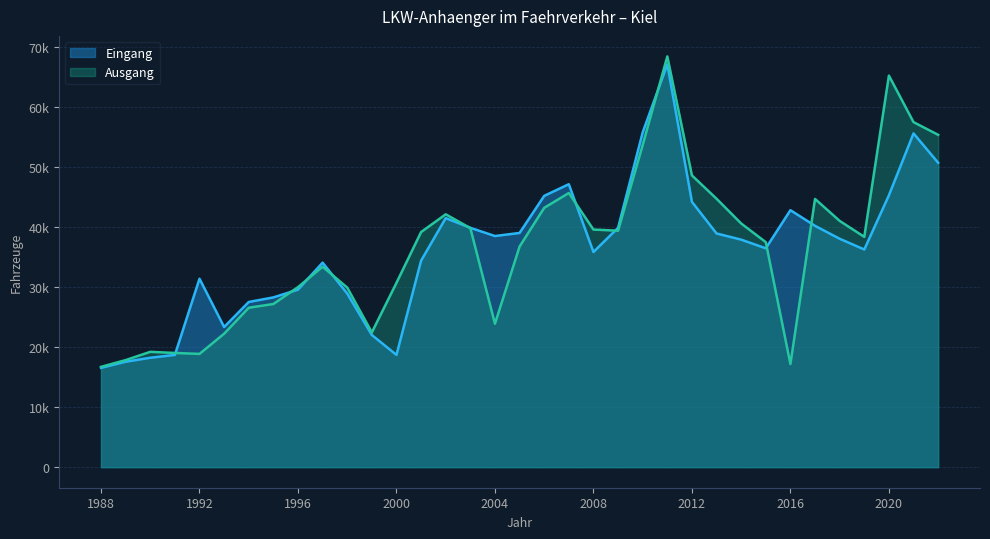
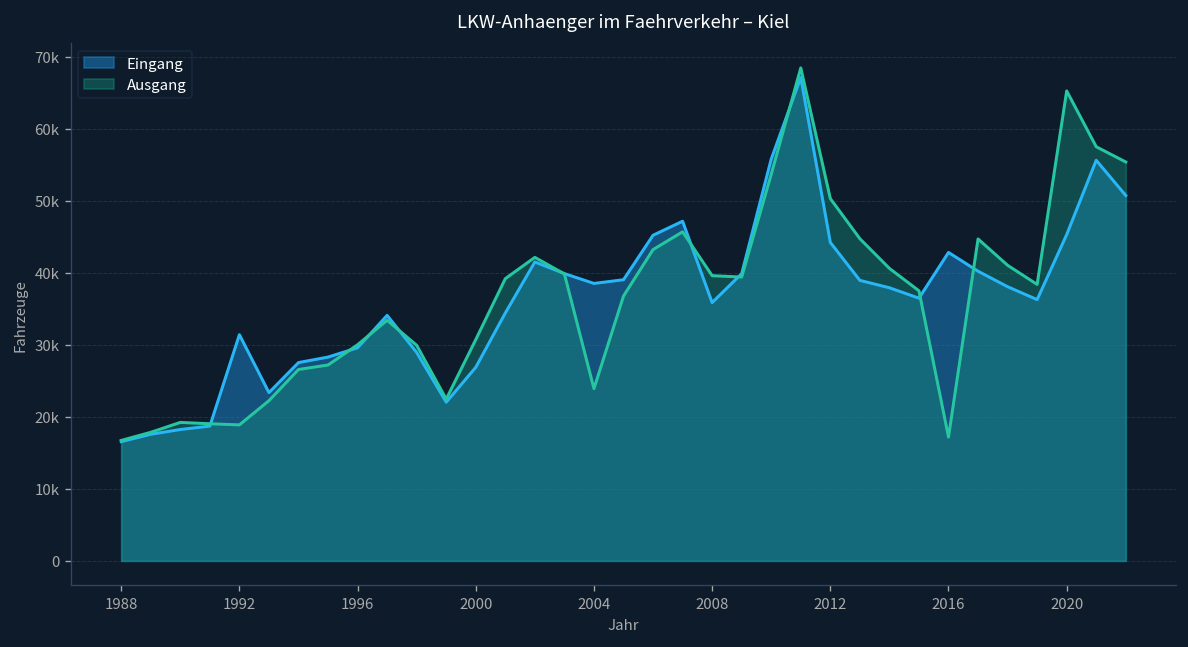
  {
    "Eingang": {
      "1992": 31000,
-     "2000": 19000,
+     "2000": 27000,
      "2004": 39000,
      "2008": 36000,
      "2012": 44000,
      "2016": 43000,
      "2020": 45000
    },
    "Ausgang": {
      "1992": 19000,
      "2000": 31000,
      "2004": 24000,
      "2008": 40000,
-     "2012": 49000,
+     "2012": 50000,
      "2016": 17000,
      "2020": 65000
    }
  }
